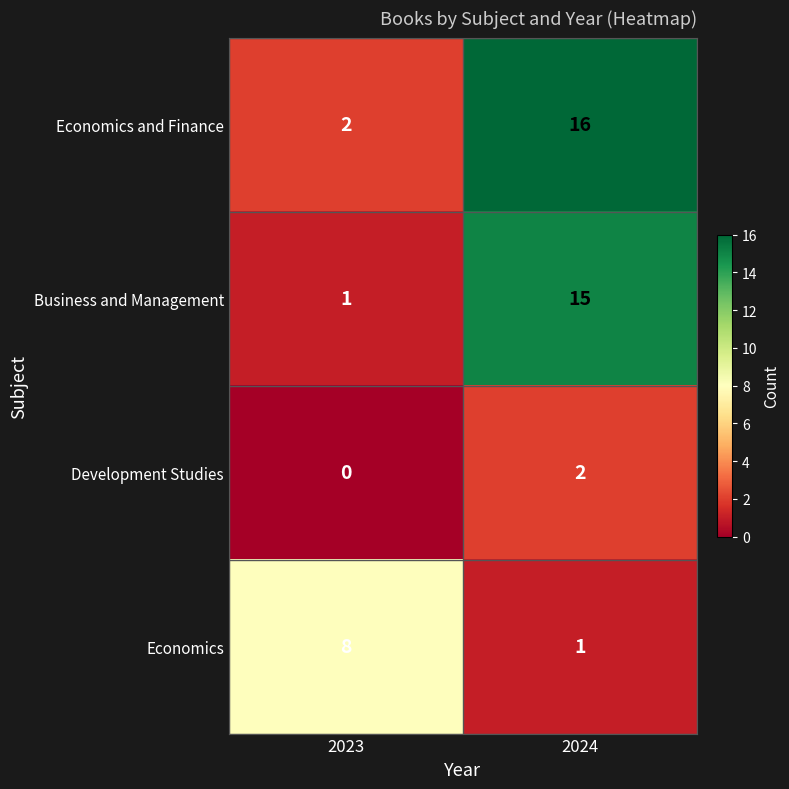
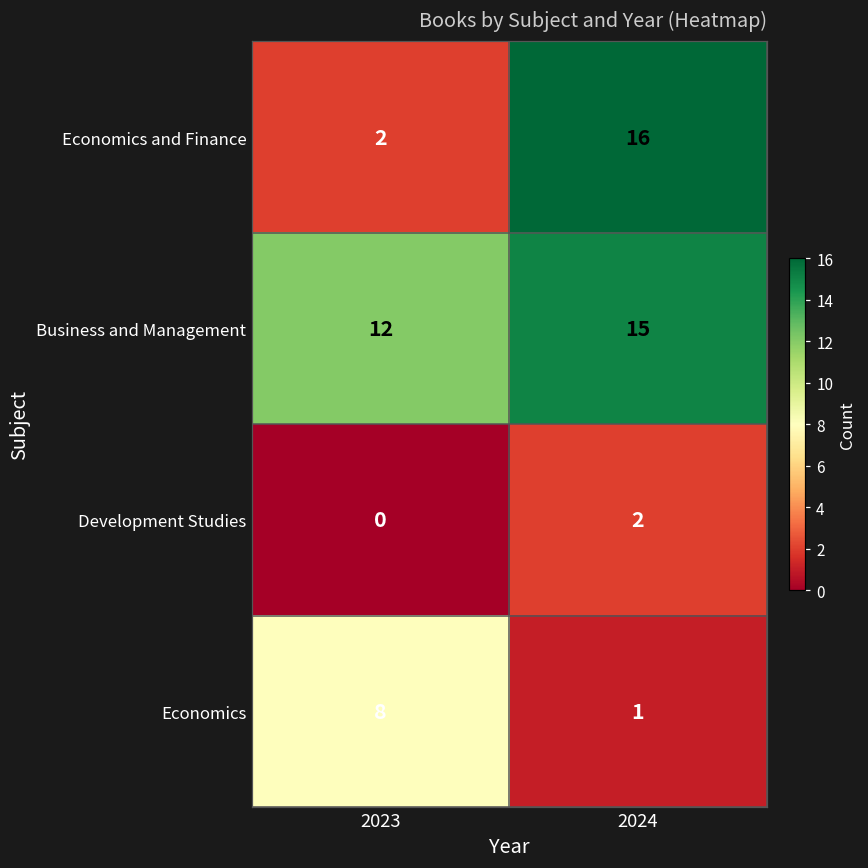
  {
    "Economics and Finance": {
      "2023": 2,
      "2024": 16
    },
    "Business and Management": {
-     "2023": 1,
+     "2023": 12,
      "2024": 15
    },
    "Development Studies": {
      "2023": 0,
      "2024": 2
    },
    "Economics": {
      "2023": 8,
      "2024": 1
    }
  }
